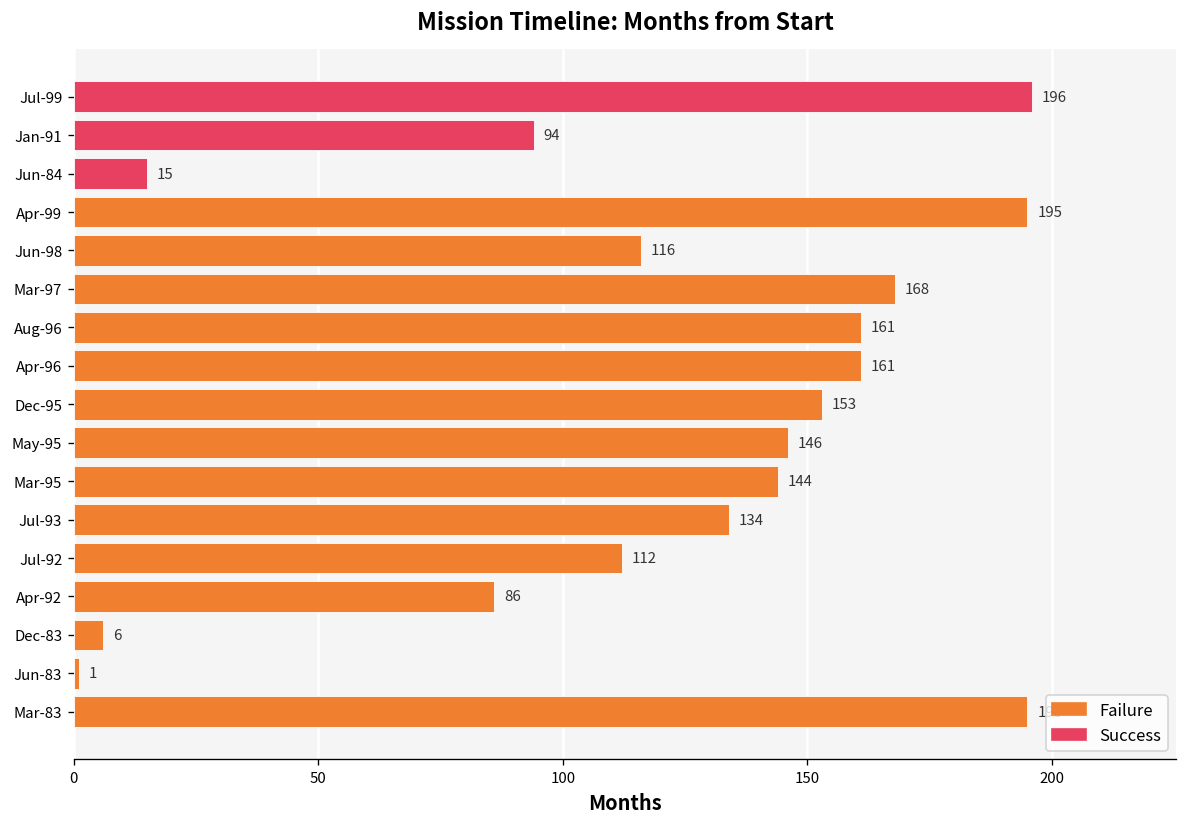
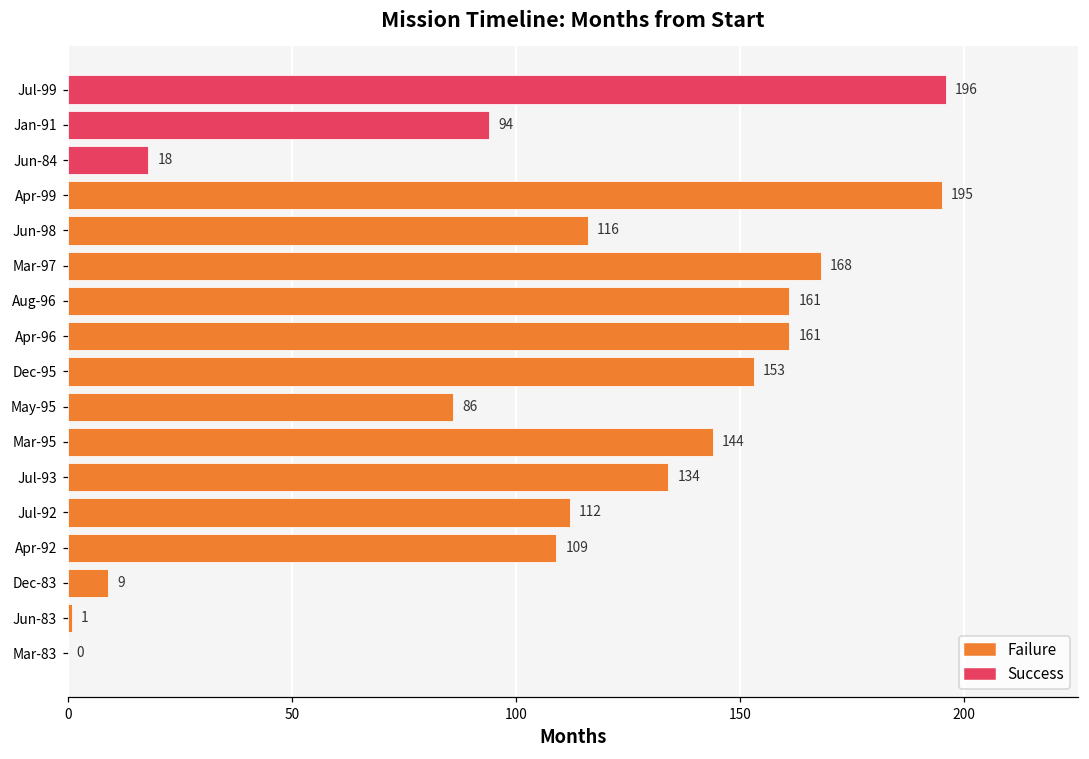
  {
    "Failure": {
      "Apr-99": 195,
      "Jun-98": 116,
      "Mar-97": 168,
      "Aug-96": 161,
      "Apr-96": 161,
      "Dec-95": 153,
-     "May-95": 146,
+     "May-95": 86,
      "Mar-95": 144,
      "Jul-93": 134,
      "Jul-92": 112,
-     "Apr-92": 86,
-     "Dec-83": 6,
+     "Apr-92": 109,
+     "Dec-83": 9,
      "Jun-83": 1,
-     "Mar-83": 195
+     "Mar-83": 0
    },
    "Success": {
      "Jul-99": 196,
      "Jan-91": 94,
-     "Jun-84": 15
+     "Jun-84": 18
    }
  }
